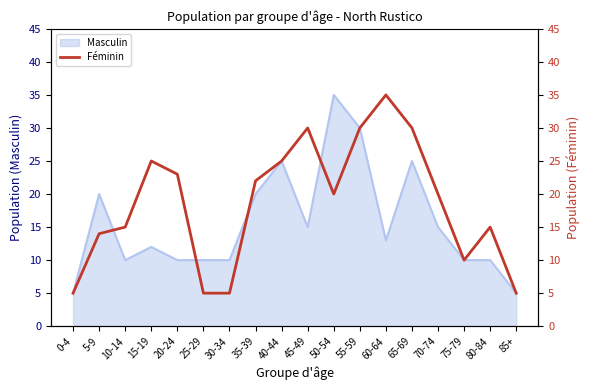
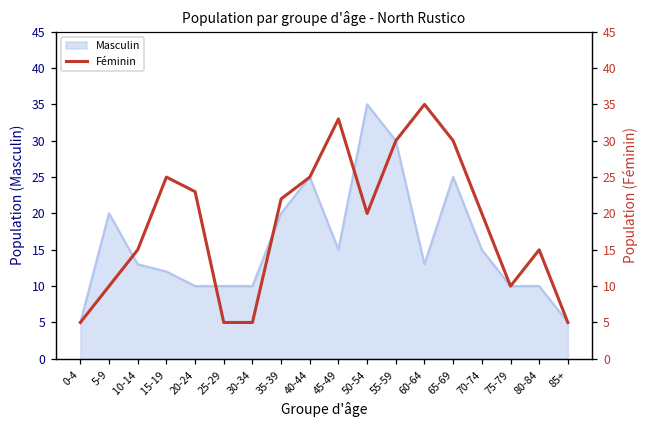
  {
    "Masculin": {
      "0-4": 5,
      "5-9": 20,
-     "10-14": 10,
+     "10-14": 13,
      "15-19": 12,
      "20-24": 10,
      "25-29": 10,
      "30-34": 10,
      "35-39": 20,
      "40-44": 25,
      "45-49": 15,
      "50-54": 35,
      "55-59": 30,
      "60-64": 13,
      "65-69": 25,
      "70-74": 15,
      "75-79": 10,
      "80-84": 10,
      "85+": 5
    },
    "Féminin": {
      "0-4": 5,
-     "5-9": 14,
+     "5-9": 10,
      "10-14": 15,
      "15-19": 25,
      "20-24": 23,
      "25-29": 5,
      "30-34": 5,
      "35-39": 22,
      "40-44": 25,
-     "45-49": 30,
+     "45-49": 33,
      "50-54": 20,
      "55-59": 30,
      "60-64": 35,
      "65-69": 30,
      "70-74": 20,
      "75-79": 10,
      "80-84": 15,
      "85+": 5
    }
  }
